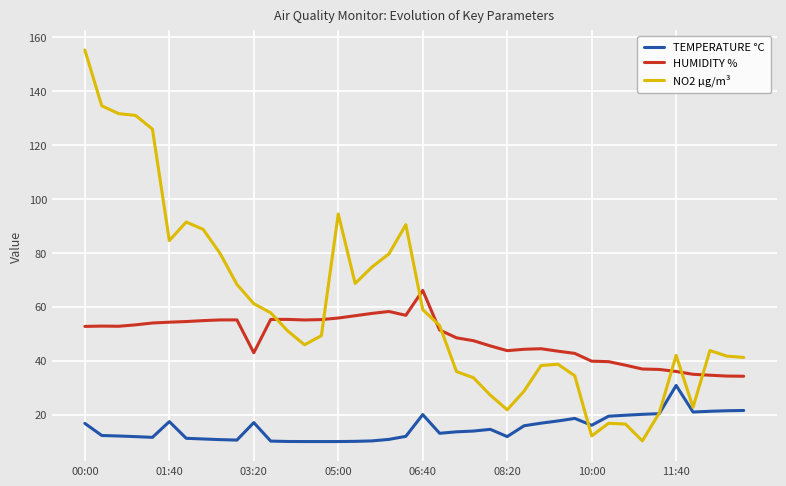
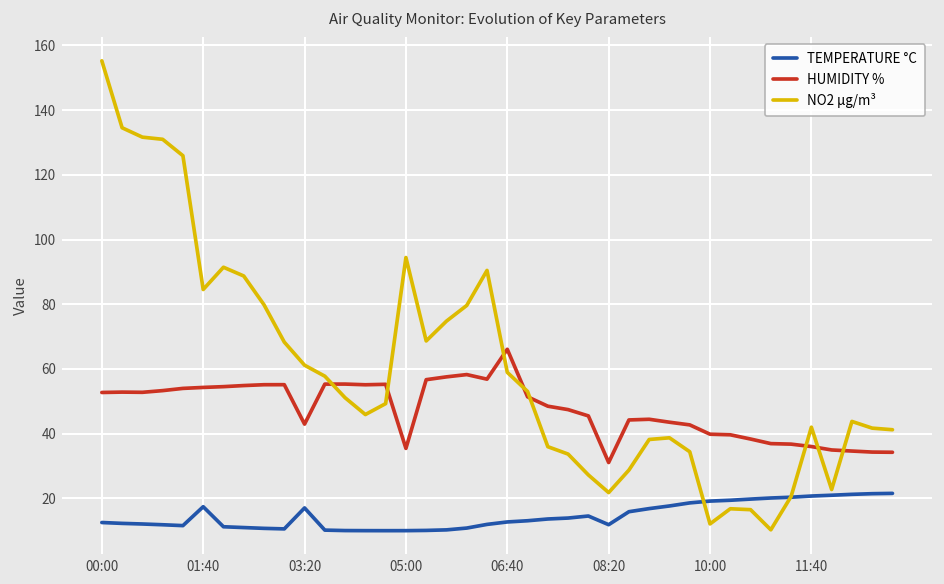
  {
    "TEMPERATURE °C": {
-     "00:00": 17,
+     "00:00": 13,
      "01:40": 17,
      "03:20": 17,
      "05:00": 10,
-     "06:40": 20,
+     "06:40": 13,
      "08:20": 12,
-     "10:00": 16,
-     "11:40": 31
+     "10:00": 19,
+     "11:40": 21
    },
    "HUMIDITY %": {
      "00:00": 53,
      "01:40": 54,
      "03:20": 43,
-     "05:00": 56,
+     "05:00": 35,
      "06:40": 66,
-     "08:20": 44,
+     "08:20": 31,
      "10:00": 40,
      "11:40": 36
    },
    "NO2 µg/m³": {
      "00:00": 155,
      "01:40": 85,
      "03:20": 61,
      "05:00": 94,
      "06:40": 59,
      "08:20": 22,
      "10:00": 12,
      "11:40": 42
    }
  }
